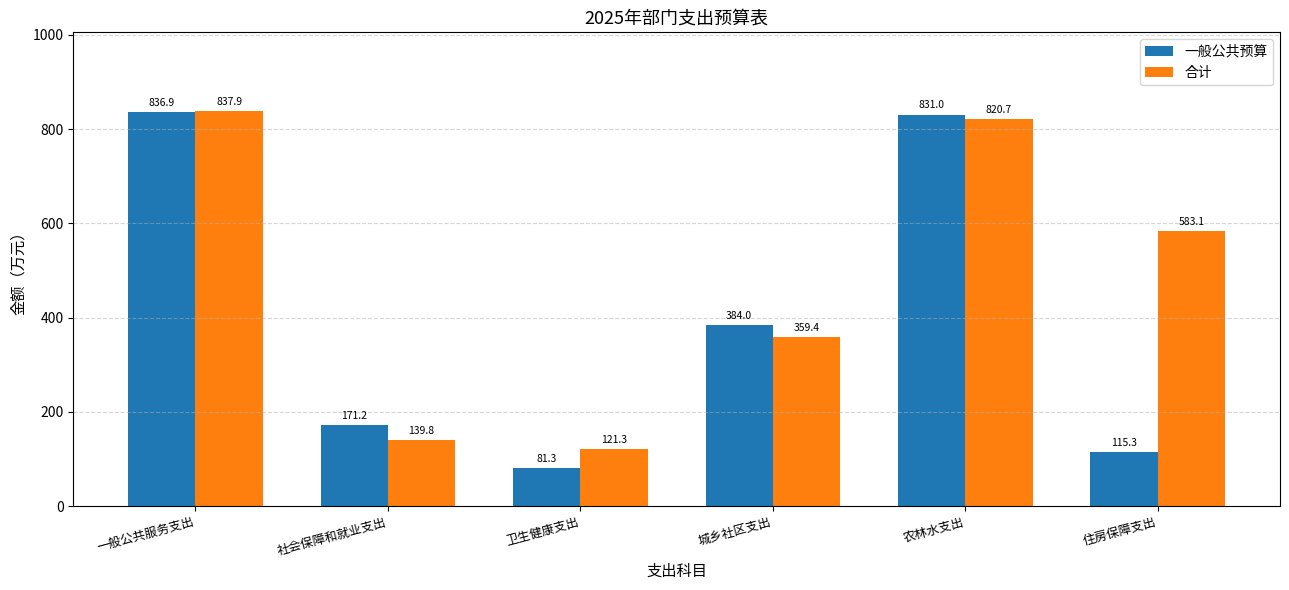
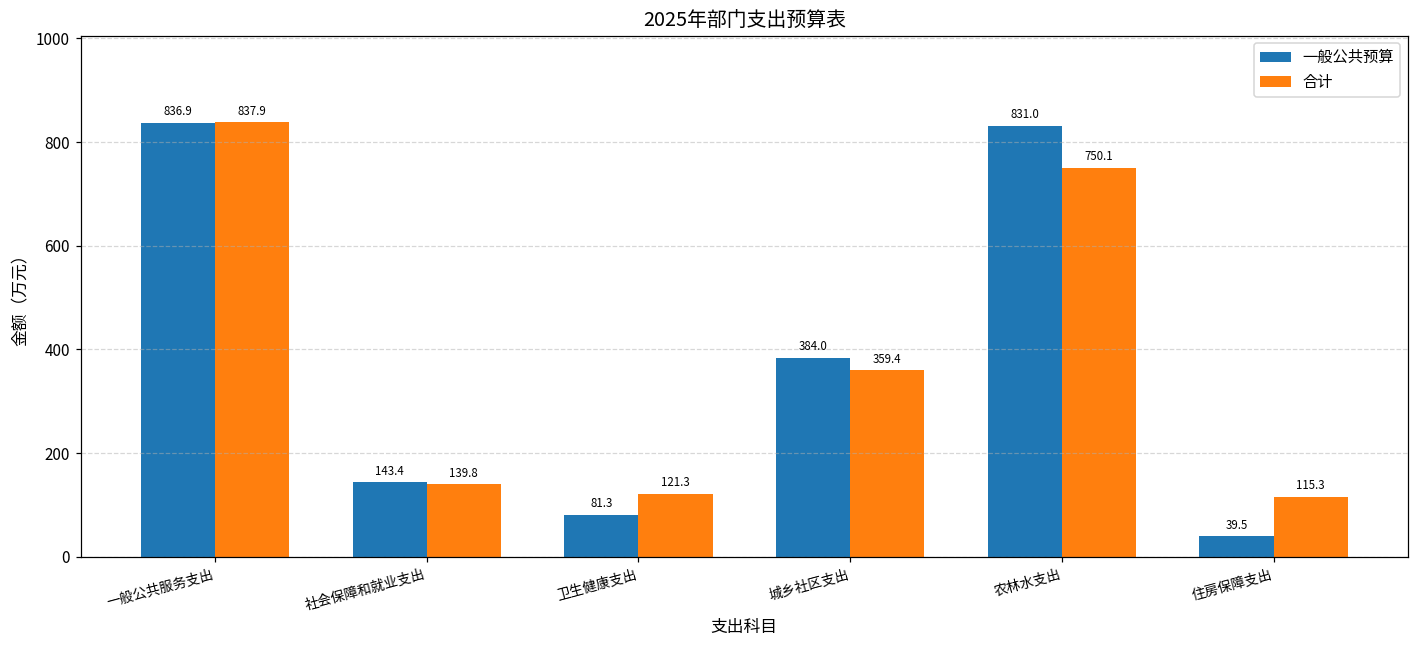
  {
    "一般公共预算": {
      "一般公共服务支出": 836.9,
-     "社会保障和就业支出": 171.2,
+     "社会保障和就业支出": 143.4,
      "卫生健康支出": 81.3,
      "城乡社区支出": 384.0,
      "农林水支出": 831.0,
-     "住房保障支出": 115.3
+     "住房保障支出": 39.5
    },
    "合计": {
      "一般公共服务支出": 837.9,
      "社会保障和就业支出": 139.8,
      "卫生健康支出": 121.3,
      "城乡社区支出": 359.4,
-     "农林水支出": 820.7,
-     "住房保障支出": 583.1
+     "农林水支出": 750.1,
+     "住房保障支出": 115.3
    }
  }
